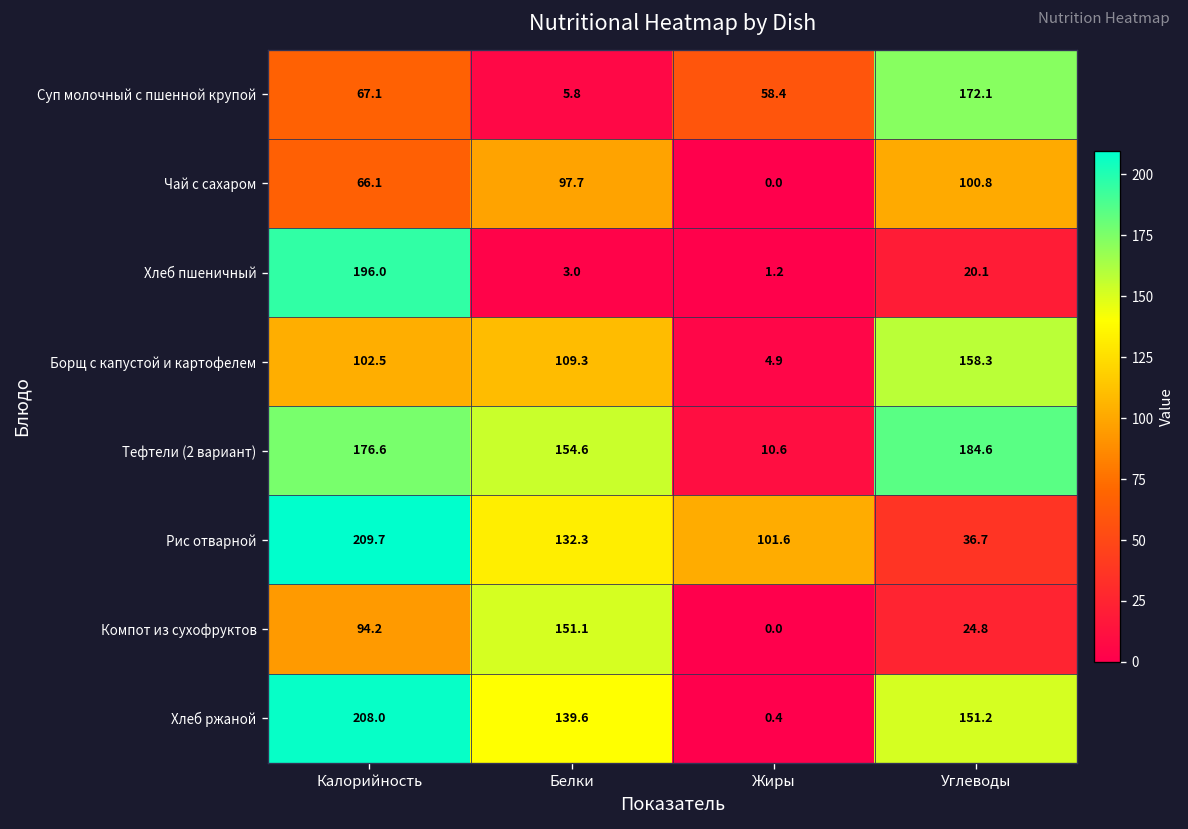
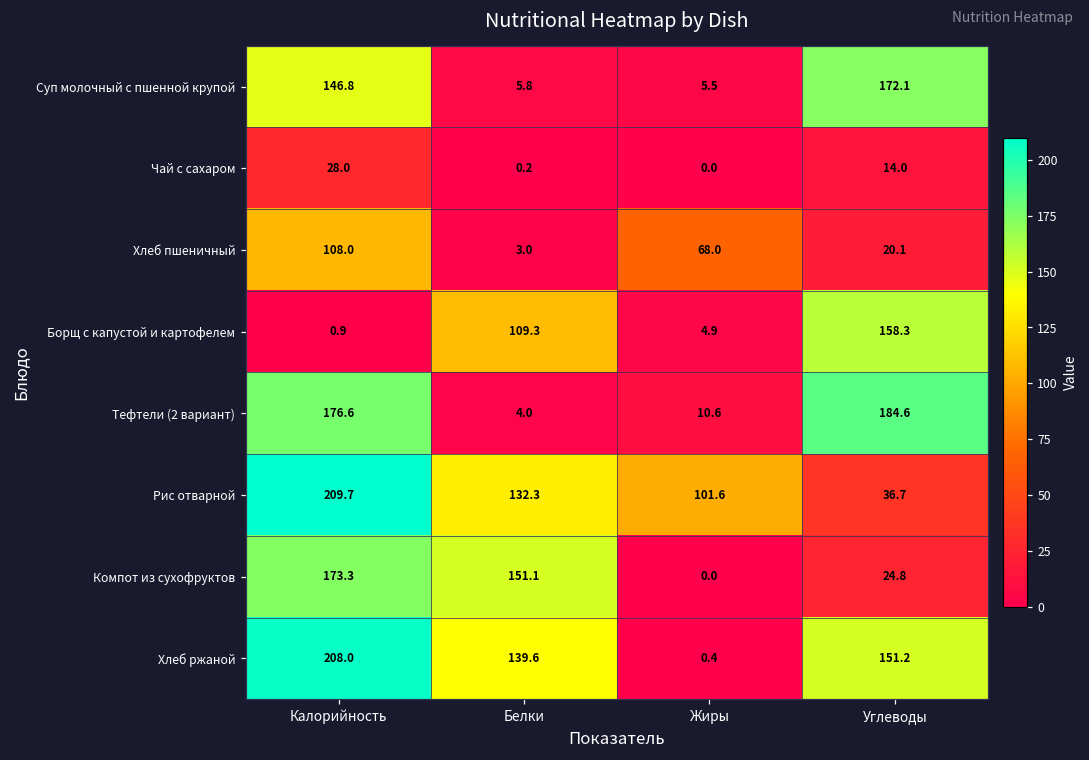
  {
    "Суп молочный с пшенной крупой": {
-     "Калорийность": 67.1,
+     "Калорийность": 146.8,
      "Белки": 5.8,
-     "Жиры": 58.4,
+     "Жиры": 5.5,
      "Углеводы": 172.1
    },
    "Чай с сахаром": {
-     "Калорийность": 66.1,
-     "Белки": 97.7,
+     "Калорийность": 28.0,
+     "Белки": 0.2,
      "Жиры": 0.0,
-     "Углеводы": 100.8
+     "Углеводы": 14.0
    },
    "Хлеб пшеничный": {
-     "Калорийность": 196.0,
+     "Калорийность": 108.0,
      "Белки": 3.0,
-     "Жиры": 1.2,
+     "Жиры": 68.0,
      "Углеводы": 20.1
    },
    "Борщ с капустой и картофелем": {
-     "Калорийность": 102.5,
+     "Калорийность": 0.9,
      "Белки": 109.3,
      "Жиры": 4.9,
      "Углеводы": 158.3
    },
    "Тефтели (2 вариант)": {
      "Калорийность": 176.6,
-     "Белки": 154.6,
+     "Белки": 4.0,
      "Жиры": 10.6,
      "Углеводы": 184.6
    },
    "Рис отварной": {
      "Калорийность": 209.7,
      "Белки": 132.3,
      "Жиры": 101.6,
      "Углеводы": 36.7
    },
    "Компот из сухофруктов": {
-     "Калорийность": 94.2,
+     "Калорийность": 173.3,
      "Белки": 151.1,
      "Жиры": 0.0,
      "Углеводы": 24.8
    },
    "Хлеб ржаной": {
      "Калорийность": 208.0,
      "Белки": 139.6,
      "Жиры": 0.4,
      "Углеводы": 151.2
    }
  }
